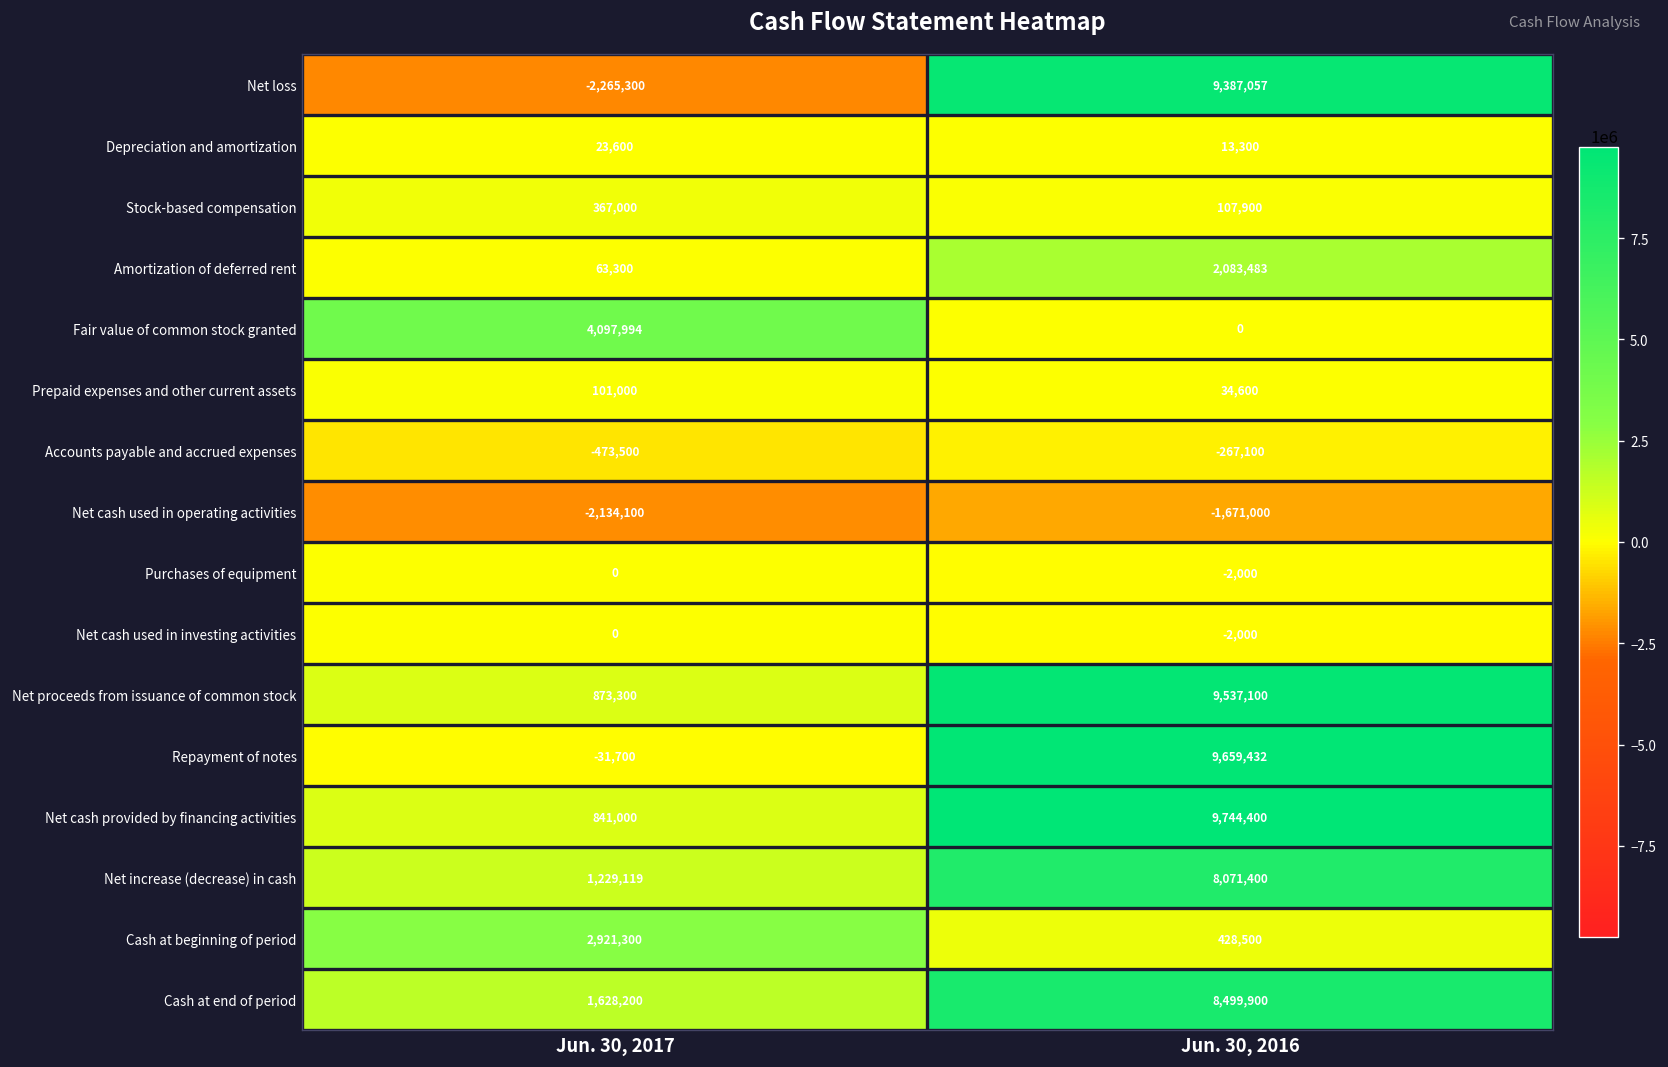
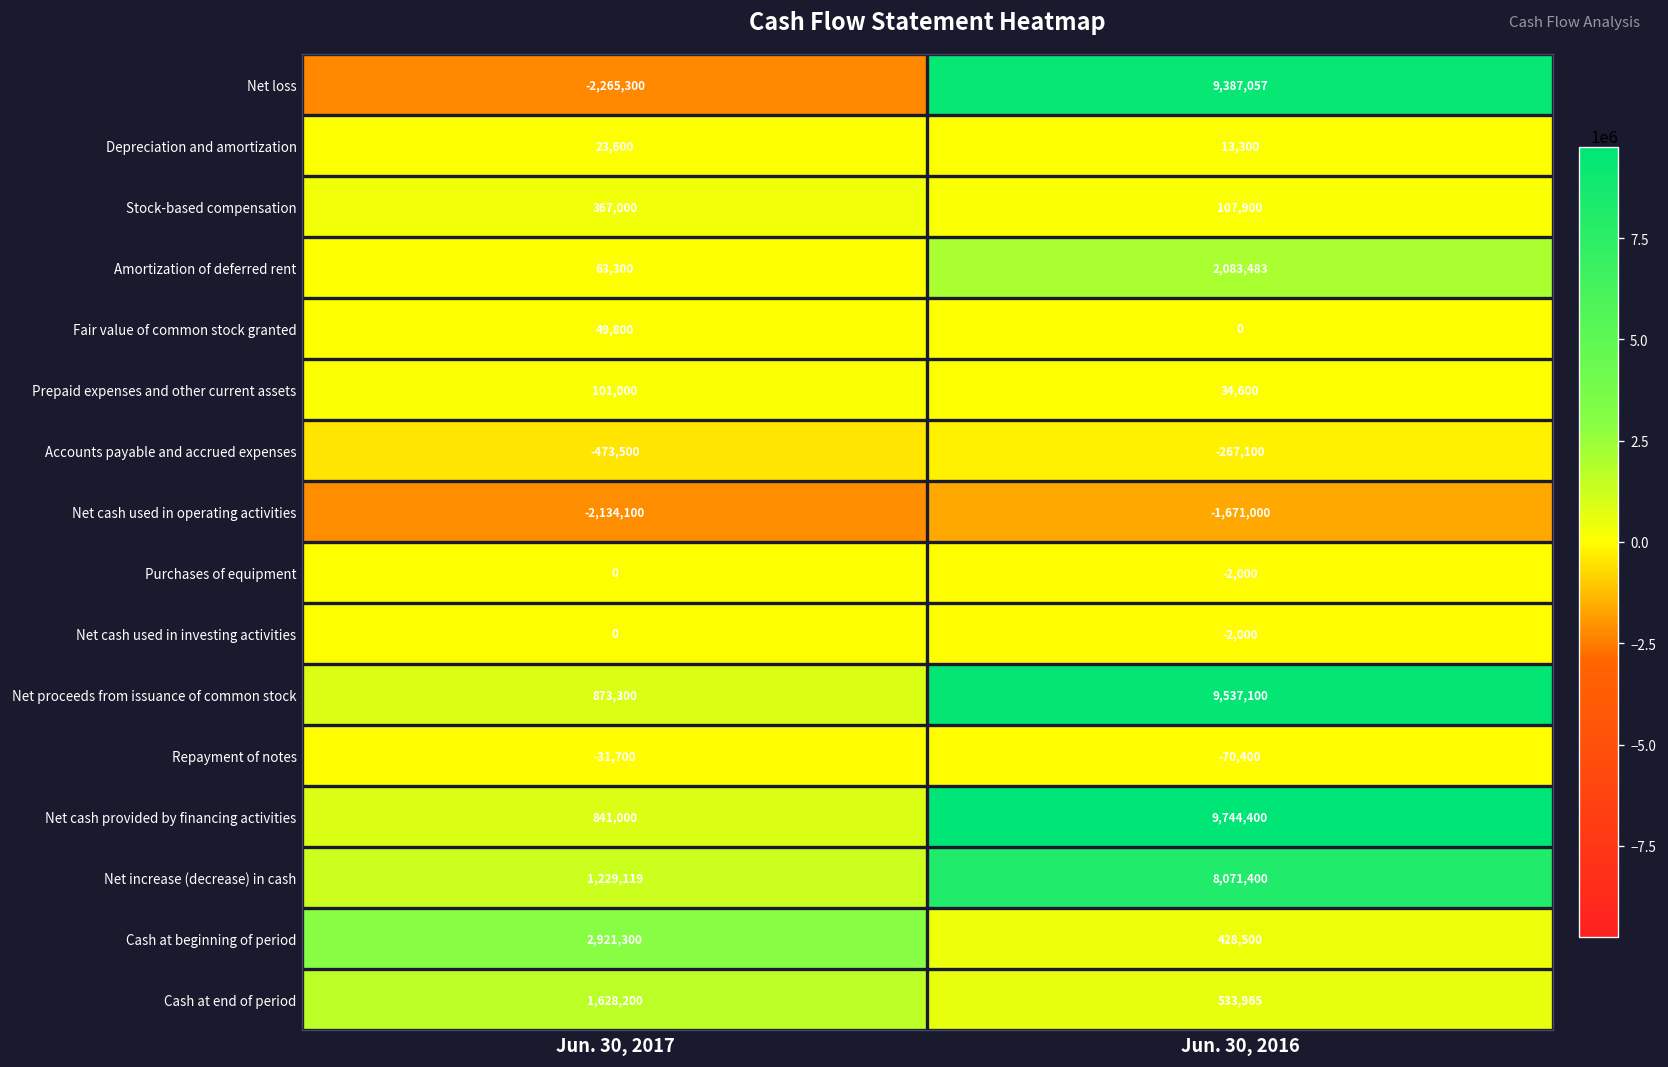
  {
    "Net loss": {
      "Jun. 30, 2017": "-2,265,300",
      "Jun. 30, 2016": "9,387,057"
    },
    "Depreciation and amortization": {
      "Jun. 30, 2017": "23,600",
      "Jun. 30, 2016": "13,300"
    },
    "Stock-based compensation": {
      "Jun. 30, 2017": "367,000",
      "Jun. 30, 2016": "107,900"
    },
    "Amortization of deferred rent": {
      "Jun. 30, 2017": "63,300",
      "Jun. 30, 2016": "2,083,483"
    },
    "Fair value of common stock granted": {
-     "Jun. 30, 2017": "4,097,994",
+     "Jun. 30, 2017": "49,800",
      "Jun. 30, 2016": "0"
    },
    "Prepaid expenses and other current assets": {
      "Jun. 30, 2017": "101,000",
      "Jun. 30, 2016": "34,600"
    },
    "Accounts payable and accrued expenses": {
      "Jun. 30, 2017": "-473,500",
      "Jun. 30, 2016": "-267,100"
    },
    "Net cash used in operating activities": {
      "Jun. 30, 2017": "-2,134,100",
      "Jun. 30, 2016": "-1,671,000"
    },
    "Purchases of equipment": {
      "Jun. 30, 2017": "0",
      "Jun. 30, 2016": "-2,000"
    },
    "Net cash used in investing activities": {
      "Jun. 30, 2017": "0",
      "Jun. 30, 2016": "-2,000"
    },
    "Net proceeds from issuance of common stock": {
      "Jun. 30, 2017": "873,300",
      "Jun. 30, 2016": "9,537,100"
    },
    "Repayment of notes": {
      "Jun. 30, 2017": "-31,700",
-     "Jun. 30, 2016": "9,659,432"
+     "Jun. 30, 2016": "-70,400"
    },
    "Net cash provided by financing activities": {
      "Jun. 30, 2017": "841,000",
      "Jun. 30, 2016": "9,744,400"
    },
    "Net increase (decrease) in cash": {
      "Jun. 30, 2017": "1,229,119",
      "Jun. 30, 2016": "8,071,400"
    },
    "Cash at beginning of period": {
      "Jun. 30, 2017": "2,921,300",
      "Jun. 30, 2016": "428,500"
    },
    "Cash at end of period": {
      "Jun. 30, 2017": "1,628,200",
-     "Jun. 30, 2016": "8,499,900"
+     "Jun. 30, 2016": "533,965"
    }
  }
